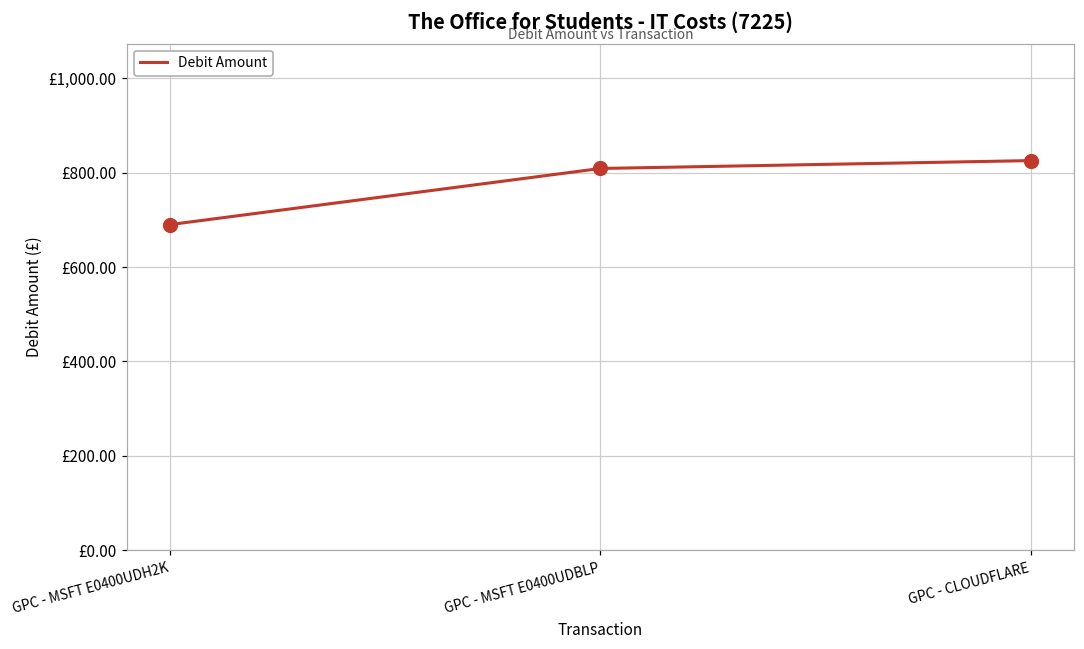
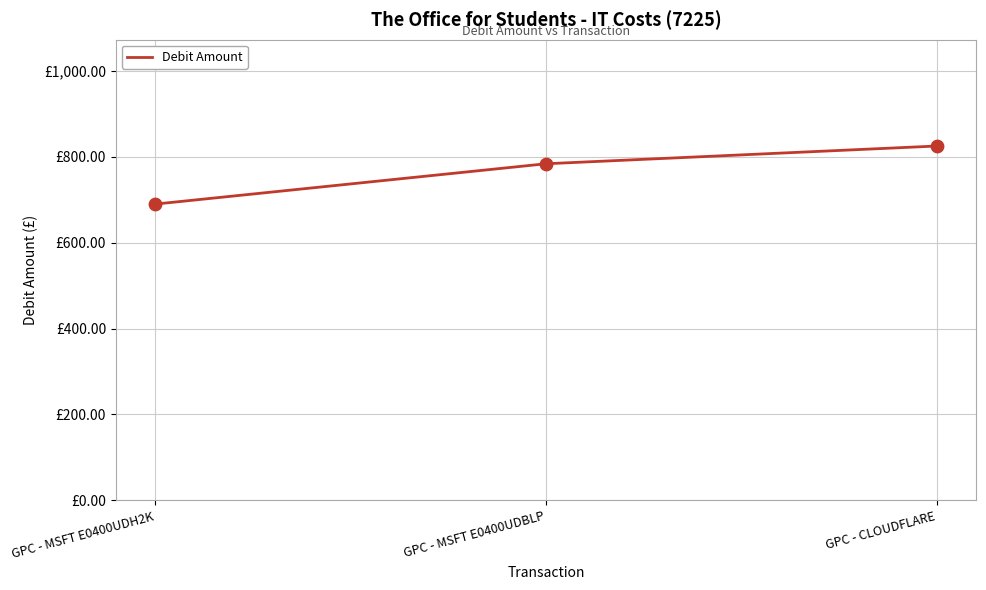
  {
    "GPC - MSFT E0400UDH2K": "£690",
-   "GPC - MSFT E0400UDBLP": "£810",
+   "GPC - MSFT E0400UDBLP": "£780",
    "GPC - CLOUDFLARE": "£830"
  }
